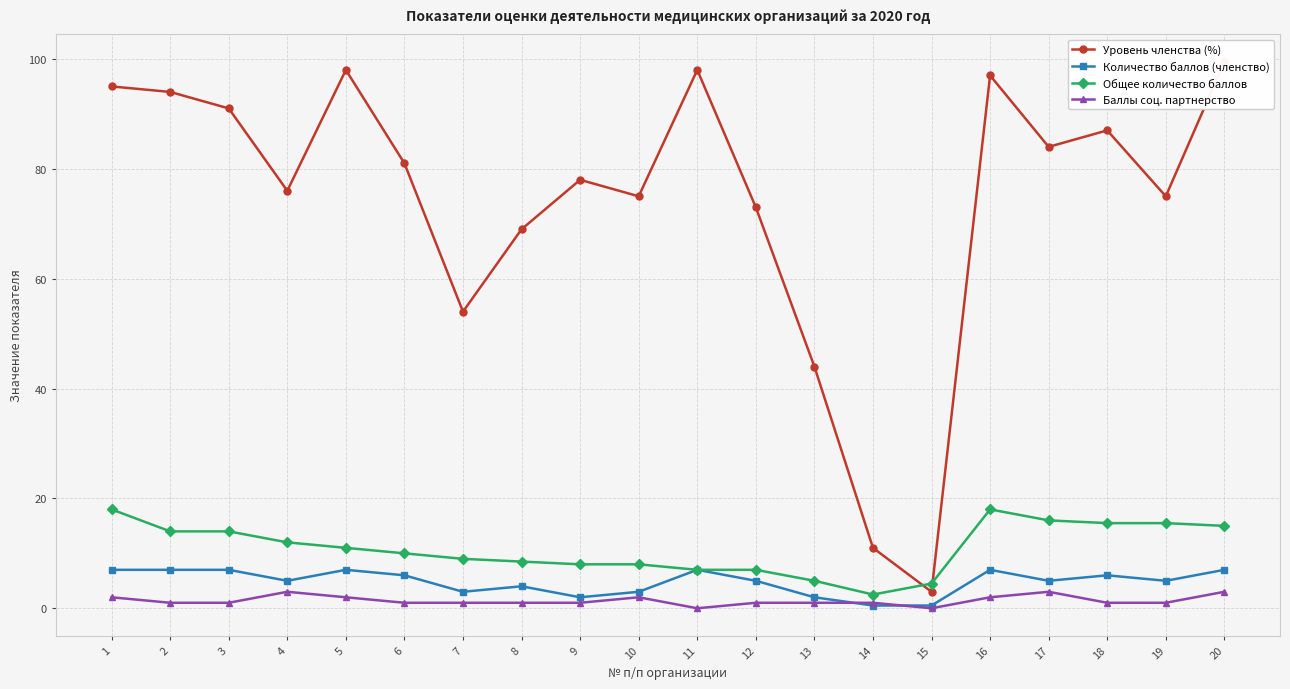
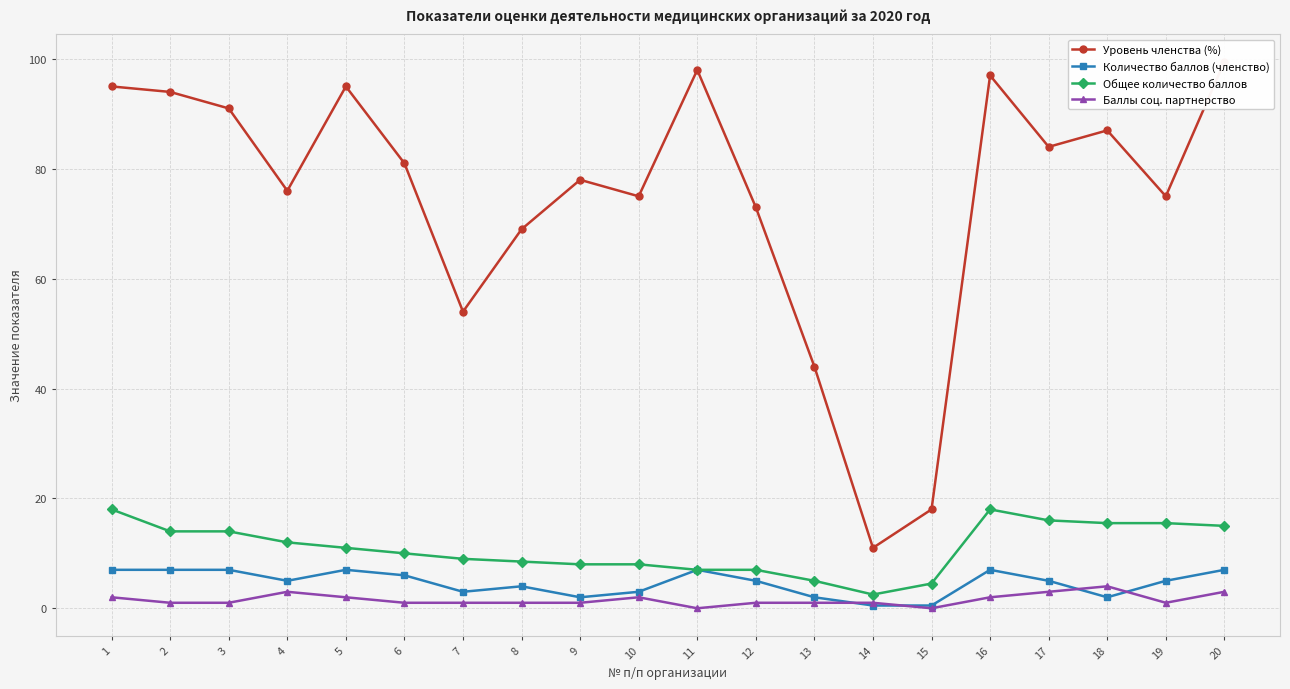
  {
    "Уровень членства (%)": {
      "1": 95,
      "2": 94,
      "3": 91,
      "4": 76,
-     "5": 98,
+     "5": 95,
      "6": 81,
      "7": 54,
      "8": 69,
      "9": 78,
      "10": 75,
      "11": 98,
      "12": 73,
      "13": 44,
      "14": 11,
-     "15": 3,
+     "15": 18,
      "16": 97,
      "17": 84,
      "18": 87,
      "19": 75
    },
    "Количество баллов (членство)": {
      "1": 7,
      "2": 7,
      "3": 7,
      "4": 5,
      "5": 7,
      "6": 6,
      "7": 3,
      "8": 4,
      "9": 2,
      "10": 3,
      "12": 5,
      "13": 2,
      "14": 1,
      "15": 1,
      "16": 7,
      "17": 5,
-     "18": 6,
+     "18": 2,
      "19": 5,
      "20": 7
    },
    "Общее количество баллов": {
      "1": 18,
      "2": 14,
      "3": 14,
      "4": 12,
      "5": 11,
      "6": 10,
      "7": 9,
      "8": 9,
      "9": 8,
      "10": 8,
      "12": 7,
      "13": 5,
      "14": 3,
      "15": 5,
      "16": 18,
      "17": 16,
      "18": 16,
      "19": 16,
      "20": 15
    },
    "Баллы соц. партнерство": {
      "1": 2,
      "2": 1,
      "3": 1,
      "4": 3,
      "5": 2,
      "6": 1,
      "7": 1,
      "8": 1,
      "9": 1,
      "10": 2,
      "11": 0,
      "12": 1,
      "13": 1,
      "14": 1,
      "15": 0,
      "16": 2,
      "17": 3,
-     "18": 1,
+     "18": 4,
      "19": 1,
      "20": 3
    }
  }
